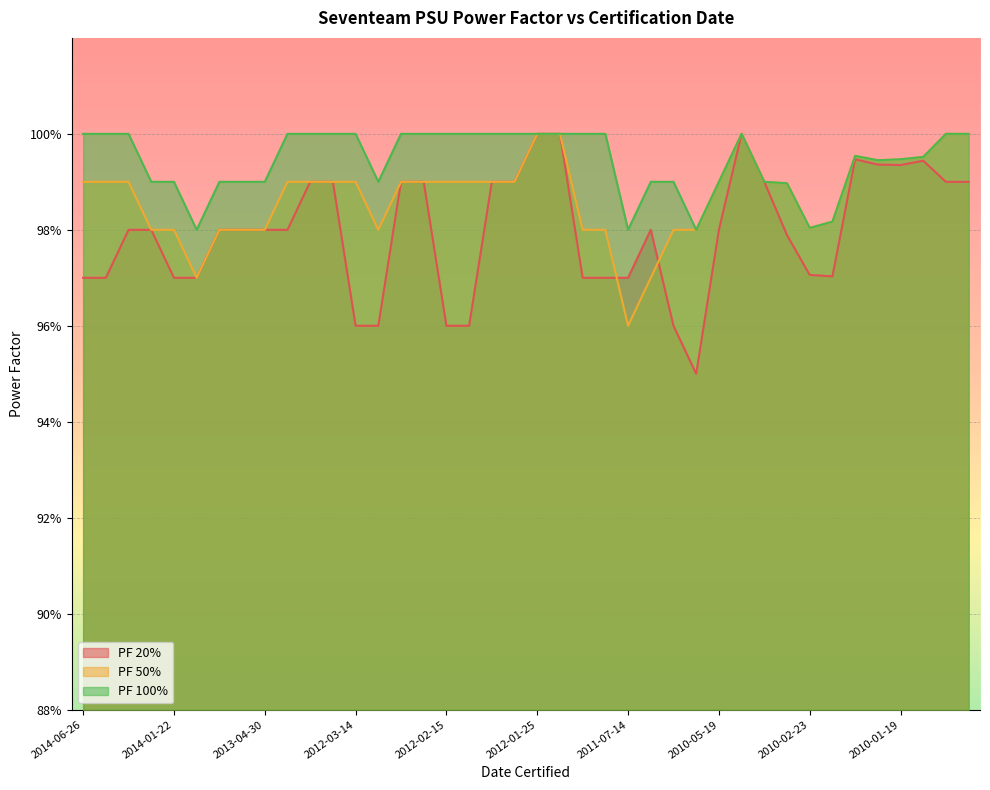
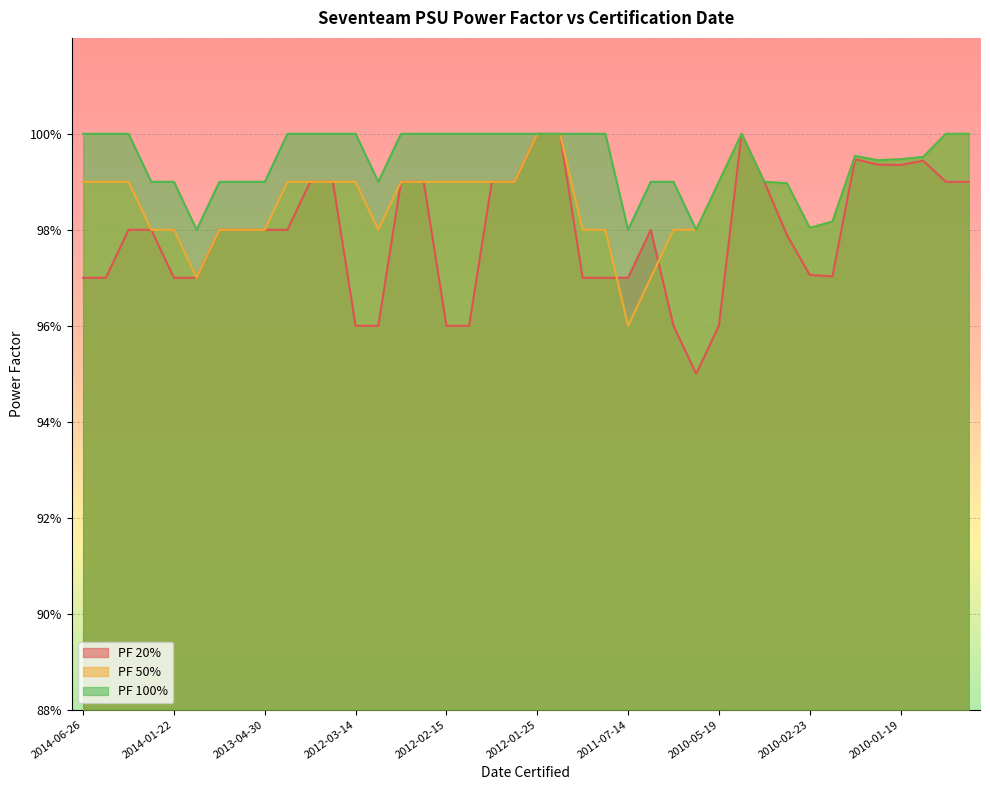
  {
    "PF 20%": {
-     "2010-05-19": "98.0%"
+     "2010-05-19": "96.0%"
    }
  }
